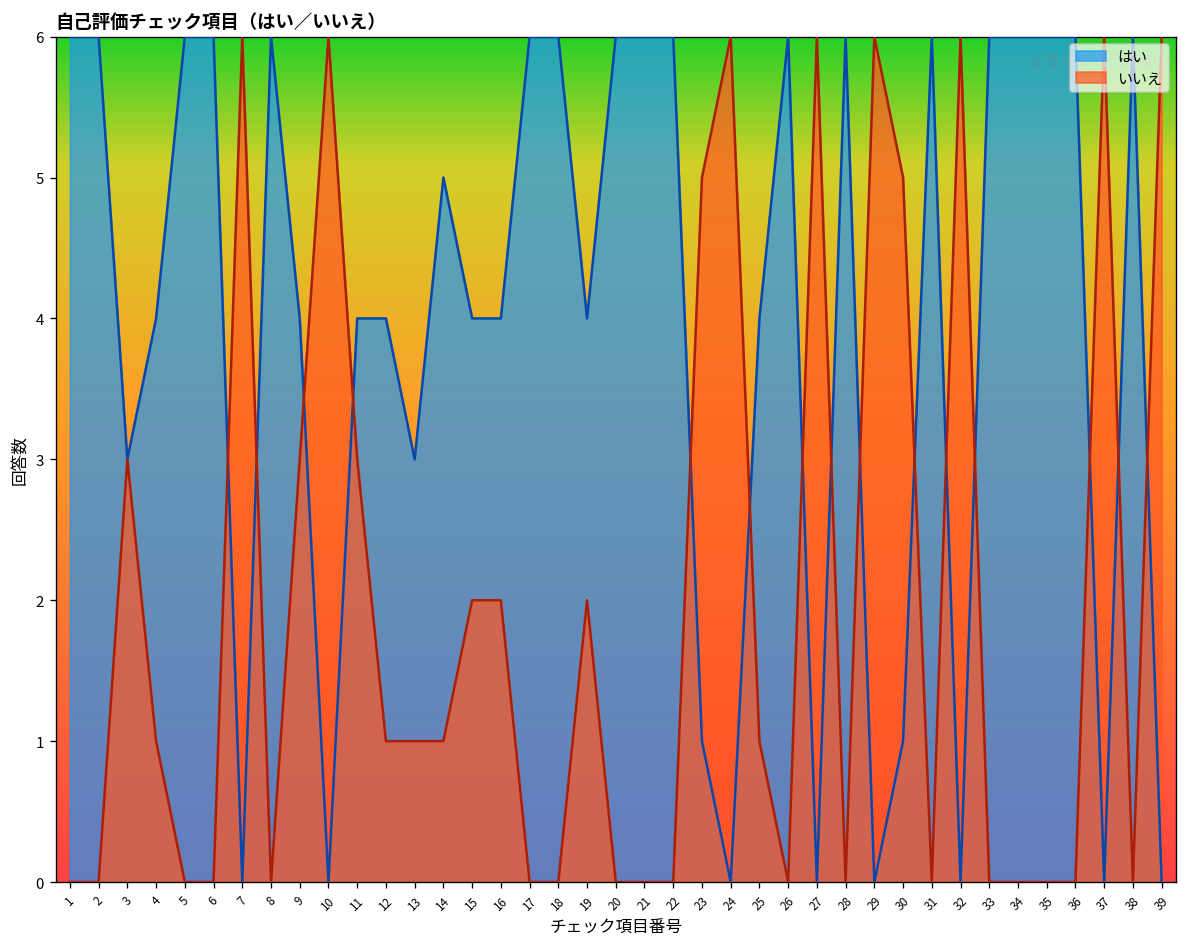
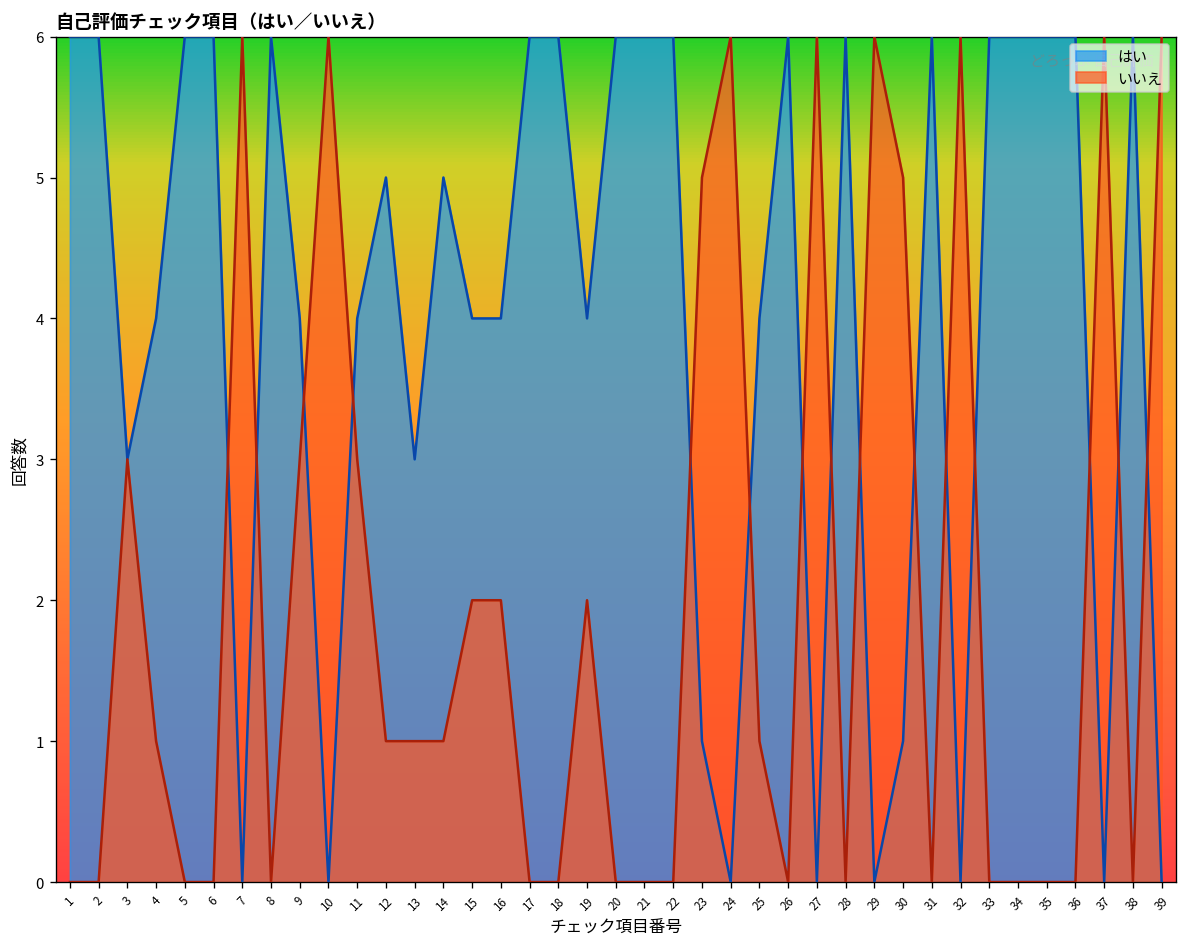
  {
    "はい": {
      "1": 6,
      "2": 6,
      "4": 4,
      "5": 6,
      "6": 6,
      "7": 0,
      "8": 6,
      "9": 4,
      "10": 0,
      "11": 4,
-     "12": 4,
+     "12": 5,
      "13": 3,
      "14": 5,
      "15": 4,
      "16": 4,
      "17": 6,
      "18": 6,
      "19": 4,
      "20": 6,
      "21": 6,
      "22": 6,
      "23": 1,
      "24": 0,
      "25": 4,
      "26": 6,
      "27": 0,
      "28": 6,
      "29": 0,
      "30": 1,
      "31": 6,
      "32": 0,
      "33": 6,
      "34": 6,
      "35": 6,
      "36": 6,
      "37": 0,
      "38": 6,
      "39": 0
    },
    "いいえ": {
      "1": 0,
      "2": 0,
      "4": 1,
      "5": 0,
      "6": 0,
      "7": 6,
      "8": 0,
      "9": 3,
      "10": 6,
      "11": 3,
      "12": 1,
      "13": 1,
      "14": 1,
      "15": 2,
      "16": 2,
      "17": 0,
      "18": 0,
      "19": 2,
      "20": 0,
      "21": 0,
      "22": 0,
      "23": 5,
      "24": 6,
      "25": 1,
      "26": 0,
      "27": 6,
      "28": 0,
      "29": 6,
      "30": 5,
      "31": 0,
      "32": 6,
      "33": 0,
      "34": 0,
      "35": 0,
      "36": 0,
      "37": 6,
      "38": 0,
      "39": 6
    }
  }
